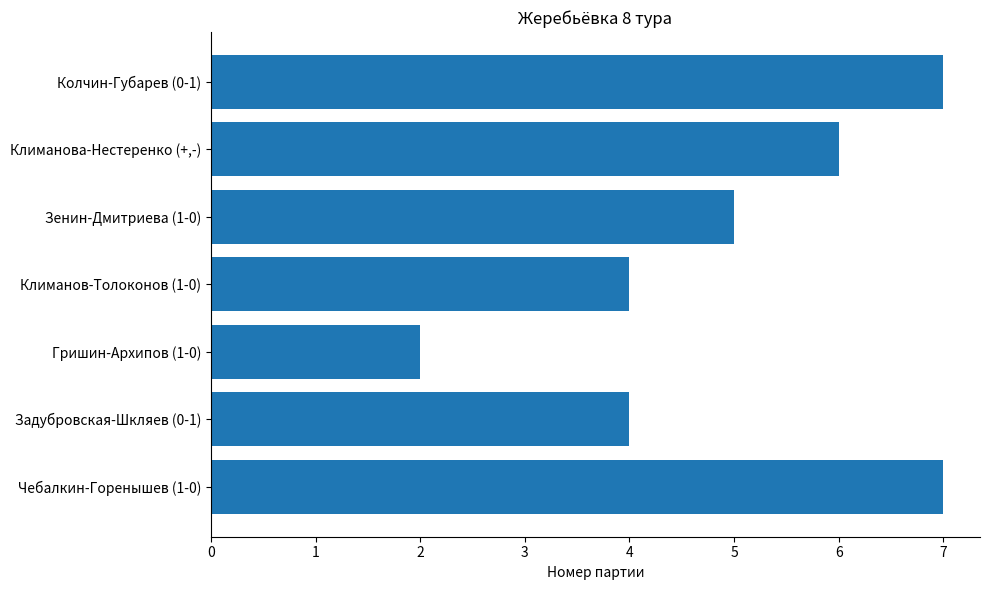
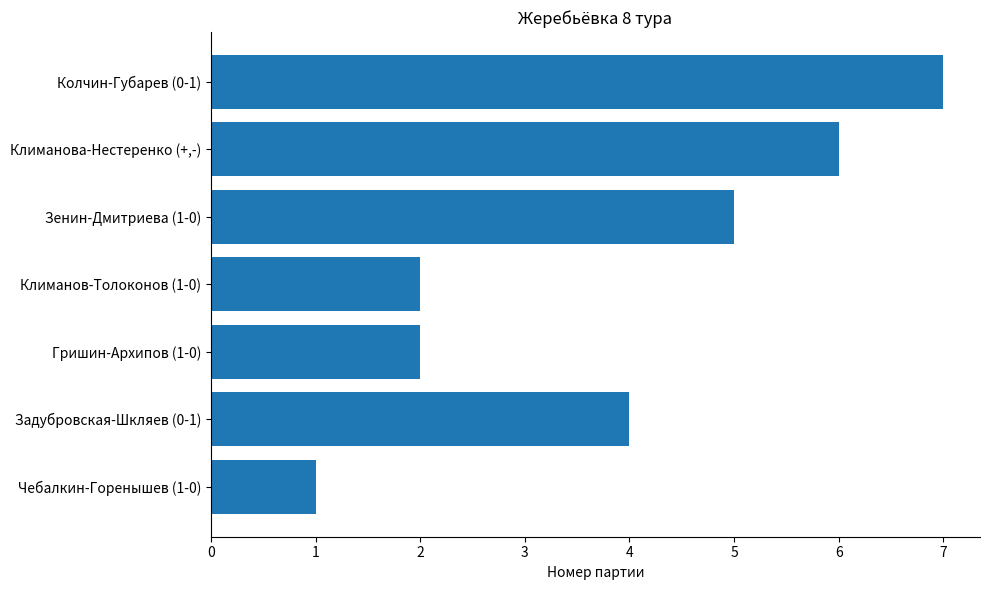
  {
    "Колчин-Губарев (0-1)": 7,
    "Климанова-Нестеренко (+,-)": 6,
    "Зенин-Дмитриева (1-0)": 5,
-   "Климанов-Толоконов (1-0)": 4,
+   "Климанов-Толоконов (1-0)": 2,
    "Гришин-Архипов (1-0)": 2,
    "Задубровская-Шкляев (0-1)": 4,
-   "Чебалкин-Горенышев (1-0)": 7
+   "Чебалкин-Горенышев (1-0)": 1
  }
